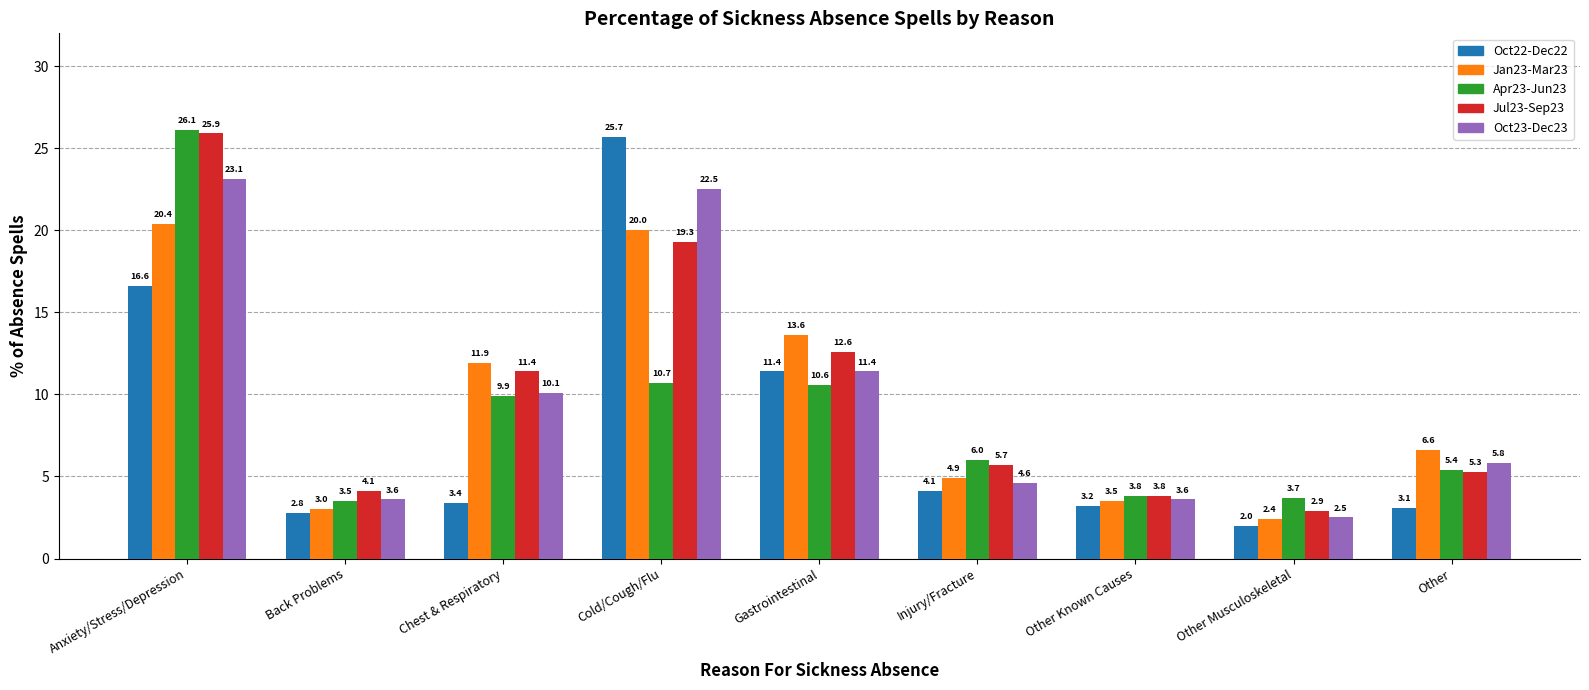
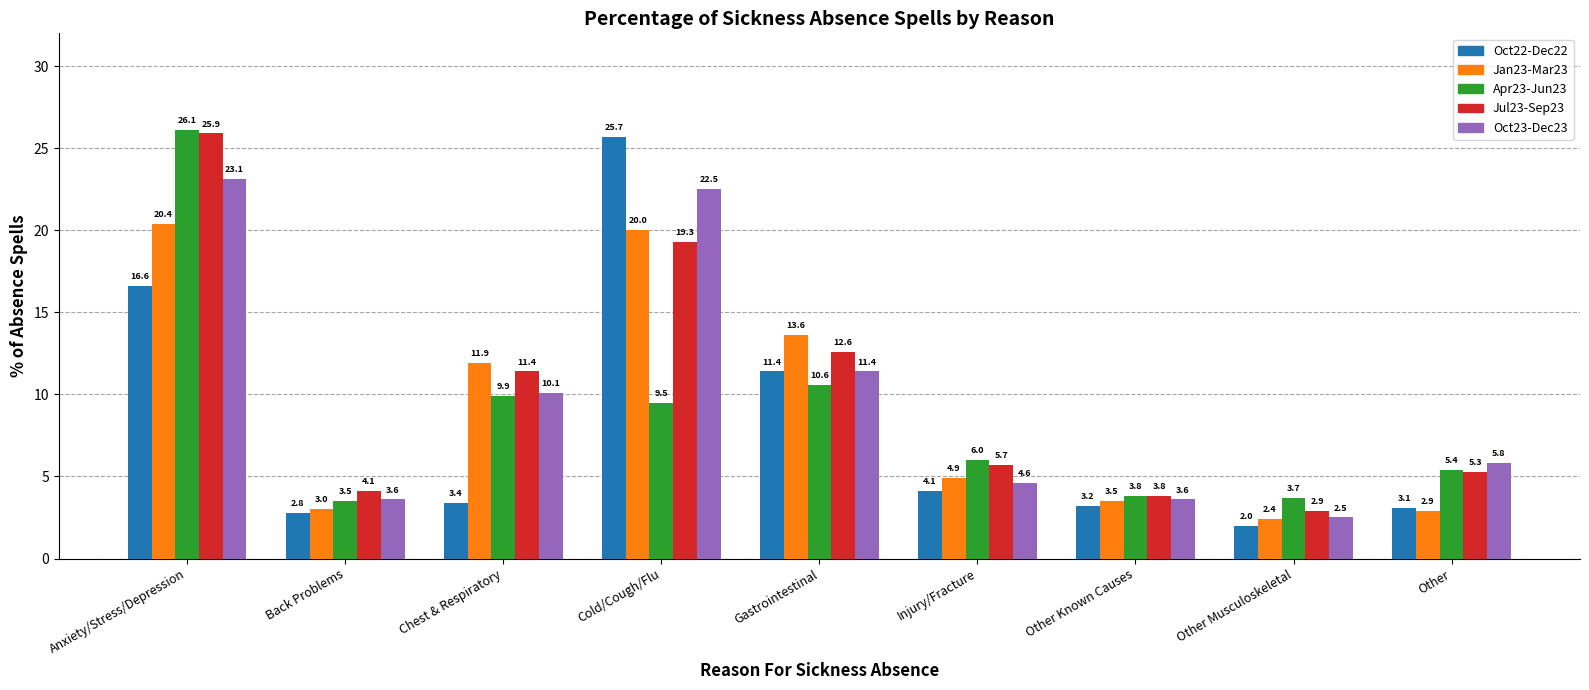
  {
    "Oct22-Dec22": {
      "Anxiety/Stress/Depression": 16.6,
      "Back Problems": 2.8,
      "Chest & Respiratory": 3.4,
      "Cold/Cough/Flu": 25.7,
      "Gastrointestinal": 11.4,
      "Injury/Fracture": 4.1,
      "Other Known Causes": 3.2,
      "Other Musculoskeletal": 2.0,
      "Other": 3.1
    },
    "Jan23-Mar23": {
      "Anxiety/Stress/Depression": 20.4,
      "Back Problems": 3.0,
      "Chest & Respiratory": 11.9,
      "Cold/Cough/Flu": 20.0,
      "Gastrointestinal": 13.6,
      "Injury/Fracture": 4.9,
      "Other Known Causes": 3.5,
      "Other Musculoskeletal": 2.4,
-     "Other": 6.6
+     "Other": 2.9
    },
    "Apr23-Jun23": {
      "Anxiety/Stress/Depression": 26.1,
      "Back Problems": 3.5,
      "Chest & Respiratory": 9.9,
-     "Cold/Cough/Flu": 10.7,
+     "Cold/Cough/Flu": 9.5,
      "Gastrointestinal": 10.6,
      "Injury/Fracture": 6.0,
      "Other Known Causes": 3.8,
      "Other Musculoskeletal": 3.7,
      "Other": 5.4
    },
    "Jul23-Sep23": {
      "Anxiety/Stress/Depression": 25.9,
      "Back Problems": 4.1,
      "Chest & Respiratory": 11.4,
      "Cold/Cough/Flu": 19.3,
      "Gastrointestinal": 12.6,
      "Injury/Fracture": 5.7,
      "Other Known Causes": 3.8,
      "Other Musculoskeletal": 2.9,
      "Other": 5.3
    },
    "Oct23-Dec23": {
      "Anxiety/Stress/Depression": 23.1,
      "Back Problems": 3.6,
      "Chest & Respiratory": 10.1,
      "Cold/Cough/Flu": 22.5,
      "Gastrointestinal": 11.4,
      "Injury/Fracture": 4.6,
      "Other Known Causes": 3.6,
      "Other Musculoskeletal": 2.5,
      "Other": 5.8
    }
  }
